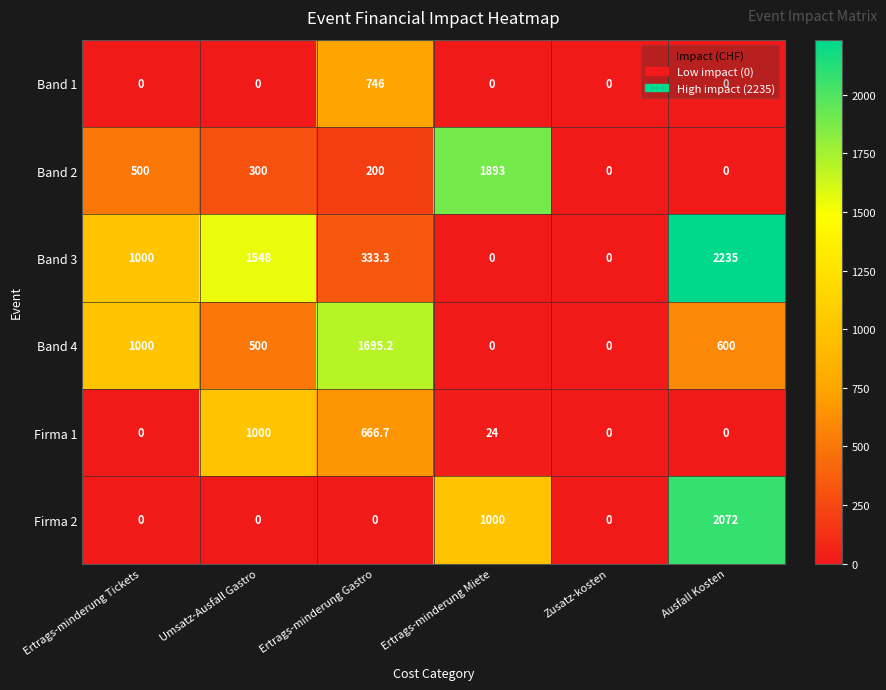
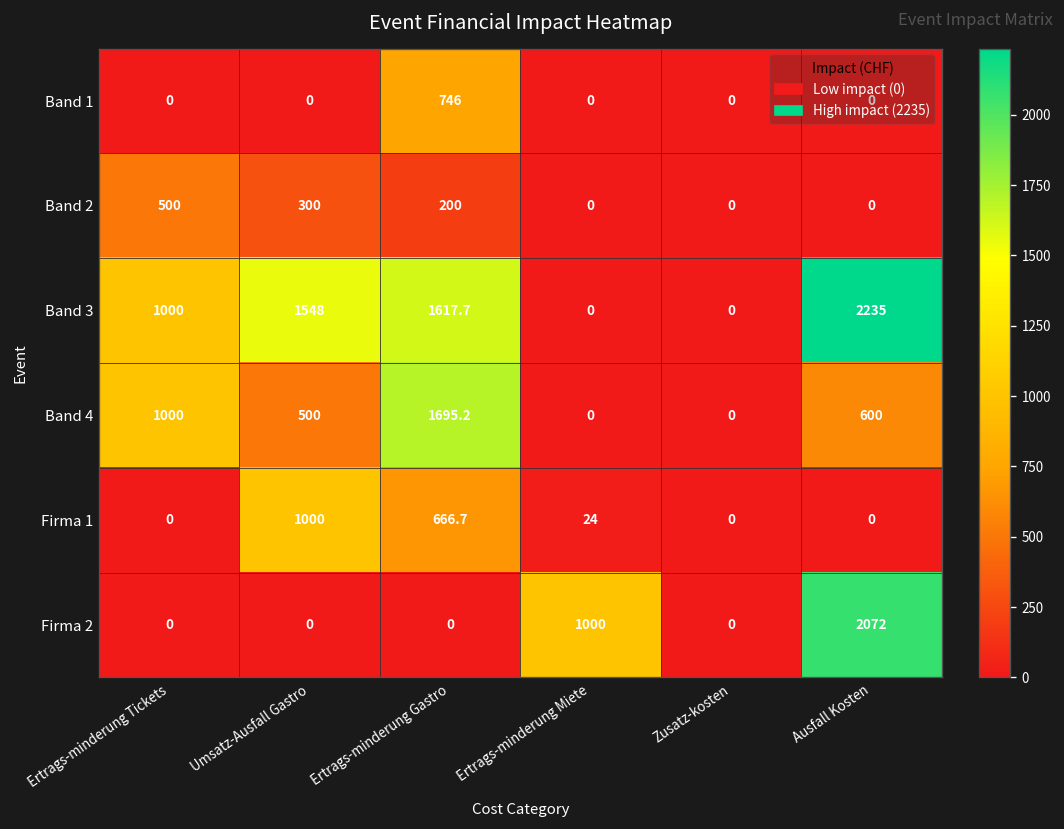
  {
    "Band 1": {
      "Ertrags-minderung Tickets": 0,
      "Umsatz-Ausfall Gastro": 0,
      "Ertrags-minderung Gastro": 746,
      "Ertrags-minderung Miete": 0,
      "Zusatz-kosten": 0
    },
    "Band 2": {
      "Ertrags-minderung Tickets": 500,
      "Umsatz-Ausfall Gastro": 300,
      "Ertrags-minderung Gastro": 200,
-     "Ertrags-minderung Miete": 1893,
+     "Ertrags-minderung Miete": 0,
      "Zusatz-kosten": 0,
      "Ausfall Kosten": 0
    },
    "Band 3": {
      "Ertrags-minderung Tickets": 1000,
      "Umsatz-Ausfall Gastro": 1548,
-     "Ertrags-minderung Gastro": 333.3,
+     "Ertrags-minderung Gastro": 1617.7,
      "Ertrags-minderung Miete": 0,
      "Zusatz-kosten": 0,
      "Ausfall Kosten": 2235
    },
    "Band 4": {
      "Ertrags-minderung Tickets": 1000,
      "Umsatz-Ausfall Gastro": 500,
      "Ertrags-minderung Gastro": 1695.2,
      "Ertrags-minderung Miete": 0,
      "Zusatz-kosten": 0,
      "Ausfall Kosten": 600
    },
    "Firma 1": {
      "Ertrags-minderung Tickets": 0,
      "Umsatz-Ausfall Gastro": 1000,
      "Ertrags-minderung Gastro": 666.7,
      "Ertrags-minderung Miete": 24,
      "Zusatz-kosten": 0,
      "Ausfall Kosten": 0
    },
    "Firma 2": {
      "Ertrags-minderung Tickets": 0,
      "Umsatz-Ausfall Gastro": 0,
      "Ertrags-minderung Gastro": 0,
      "Ertrags-minderung Miete": 1000,
      "Zusatz-kosten": 0,
      "Ausfall Kosten": 2072
    }
  }
